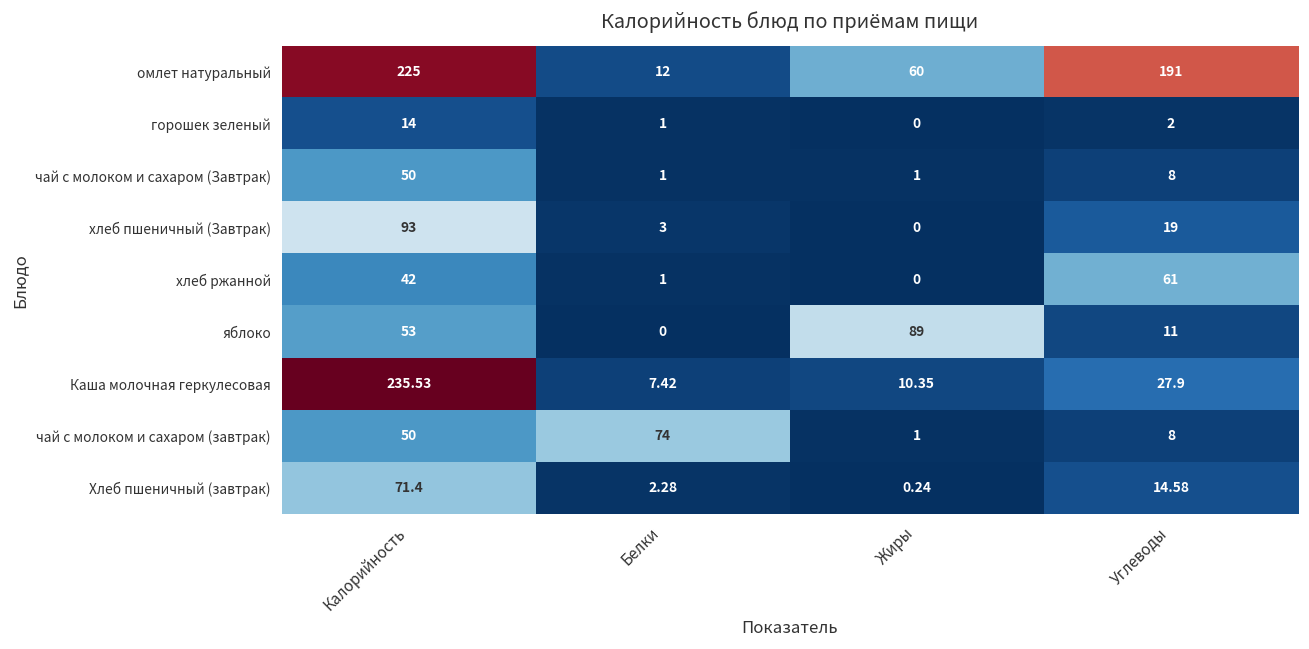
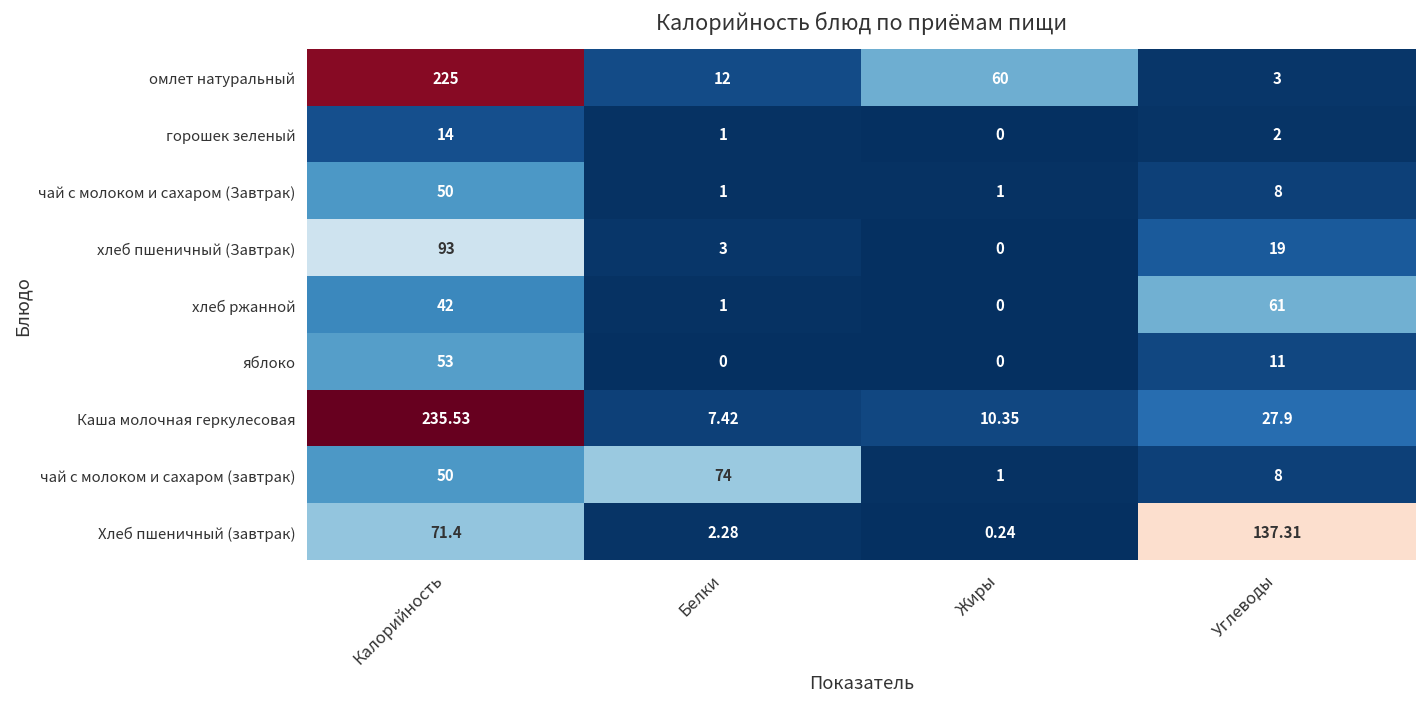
  {
    "омлет натуральный": {
      "Калорийность": 225,
      "Белки": 12,
      "Жиры": 60,
-     "Углеводы": 191
+     "Углеводы": 3
    },
    "горошек зеленый": {
      "Калорийность": 14,
      "Белки": 1,
      "Жиры": 0,
      "Углеводы": 2
    },
    "чай с молоком и сахаром (Завтрак)": {
      "Калорийность": 50,
      "Белки": 1,
      "Жиры": 1,
      "Углеводы": 8
    },
    "хлеб пшеничный (Завтрак)": {
      "Калорийность": 93,
      "Белки": 3,
      "Жиры": 0,
      "Углеводы": 19
    },
    "хлеб ржанной": {
      "Калорийность": 42,
      "Белки": 1,
      "Жиры": 0,
      "Углеводы": 61
    },
    "яблоко": {
      "Калорийность": 53,
      "Белки": 0,
-     "Жиры": 89,
+     "Жиры": 0,
      "Углеводы": 11
    },
    "Каша молочная геркулесовая": {
      "Калорийность": 235.53,
      "Белки": 7.42,
      "Жиры": 10.35,
      "Углеводы": 27.9
    },
    "чай с молоком и сахаром (завтрак)": {
      "Калорийность": 50,
      "Белки": 74,
      "Жиры": 1,
      "Углеводы": 8
    },
    "Хлеб пшеничный (завтрак)": {
      "Калорийность": 71.4,
      "Белки": 2.28,
      "Жиры": 0.24,
-     "Углеводы": 14.58
+     "Углеводы": 137.31
    }
  }
